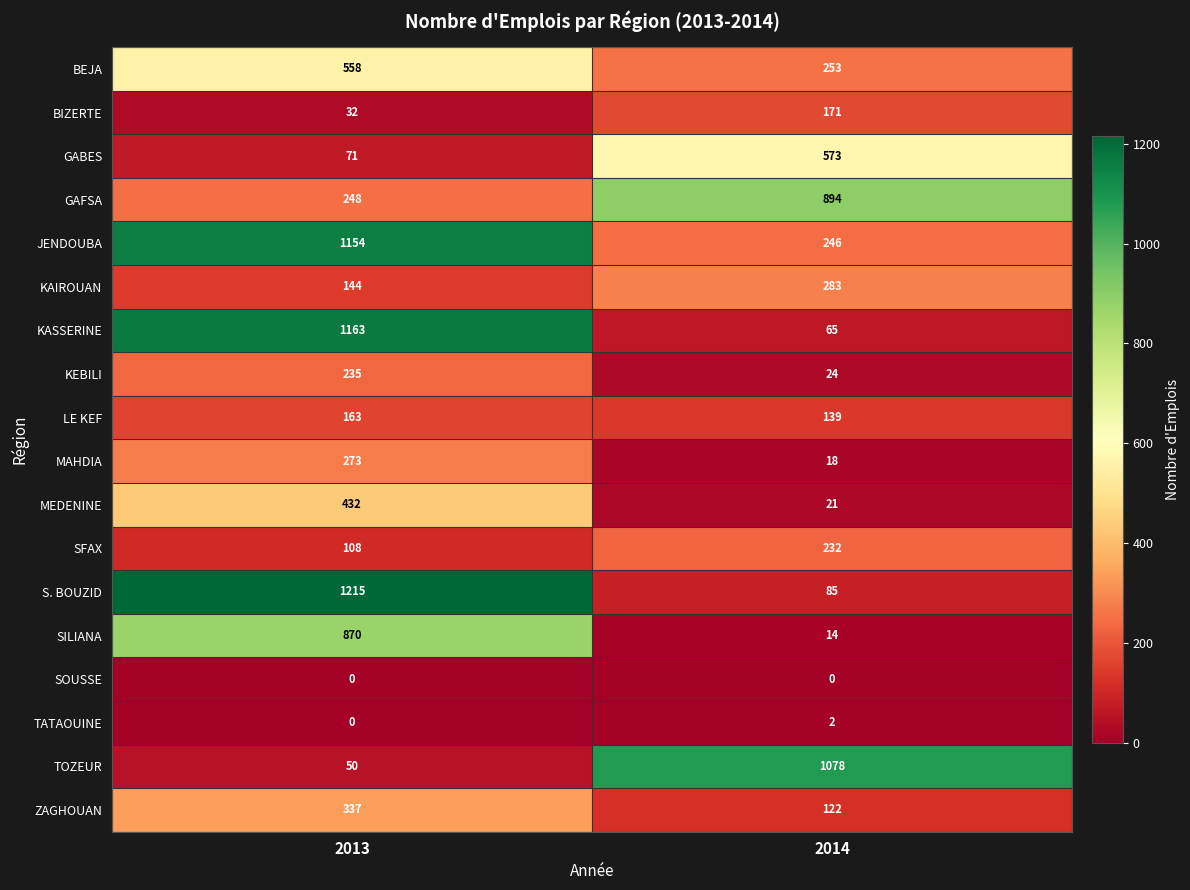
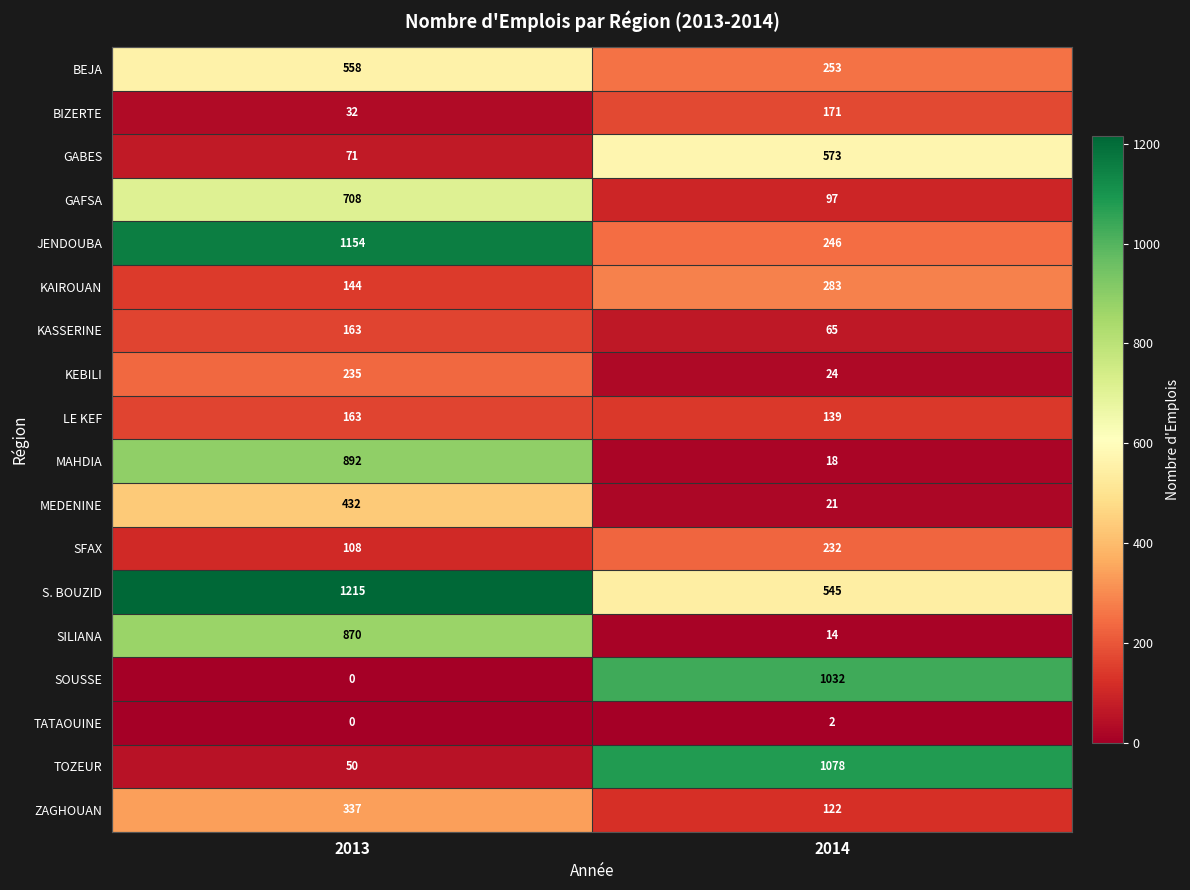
  {
    "BEJA": {
      "2013": 558,
      "2014": 253
    },
    "BIZERTE": {
      "2013": 32,
      "2014": 171
    },
    "GABES": {
      "2013": 71,
      "2014": 573
    },
    "GAFSA": {
-     "2013": 248,
-     "2014": 894
+     "2013": 708,
+     "2014": 97
    },
    "JENDOUBA": {
      "2013": 1154,
      "2014": 246
    },
    "KAIROUAN": {
      "2013": 144,
      "2014": 283
    },
    "KASSERINE": {
-     "2013": 1163,
+     "2013": 163,
      "2014": 65
    },
    "KEBILI": {
      "2013": 235,
      "2014": 24
    },
    "LE KEF": {
      "2013": 163,
      "2014": 139
    },
    "MAHDIA": {
-     "2013": 273,
+     "2013": 892,
      "2014": 18
    },
    "MEDENINE": {
      "2013": 432,
      "2014": 21
    },
    "SFAX": {
      "2013": 108,
      "2014": 232
    },
    "S. BOUZID": {
      "2013": 1215,
-     "2014": 85
+     "2014": 545
    },
    "SILIANA": {
      "2013": 870,
      "2014": 14
    },
    "SOUSSE": {
      "2013": 0,
-     "2014": 0
+     "2014": 1032
    },
    "TATAOUINE": {
      "2013": 0,
      "2014": 2
    },
    "TOZEUR": {
      "2013": 50,
      "2014": 1078
    },
    "ZAGHOUAN": {
      "2013": 337,
      "2014": 122
    }
  }
